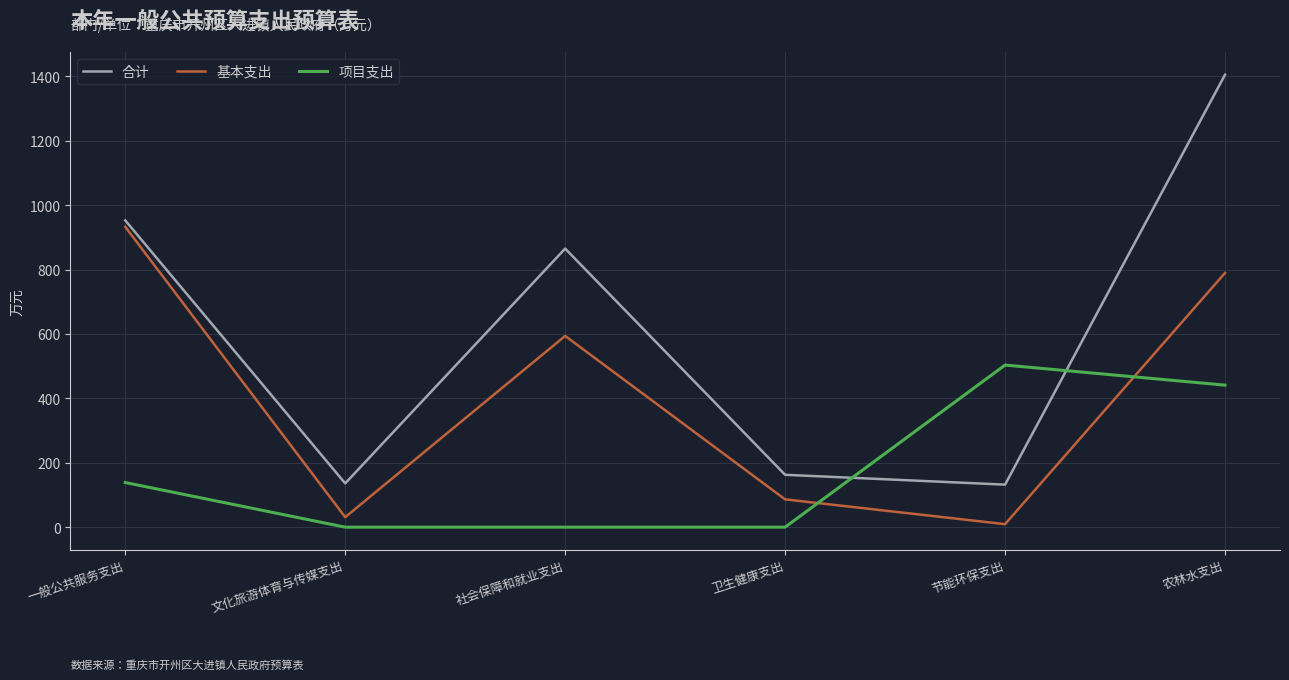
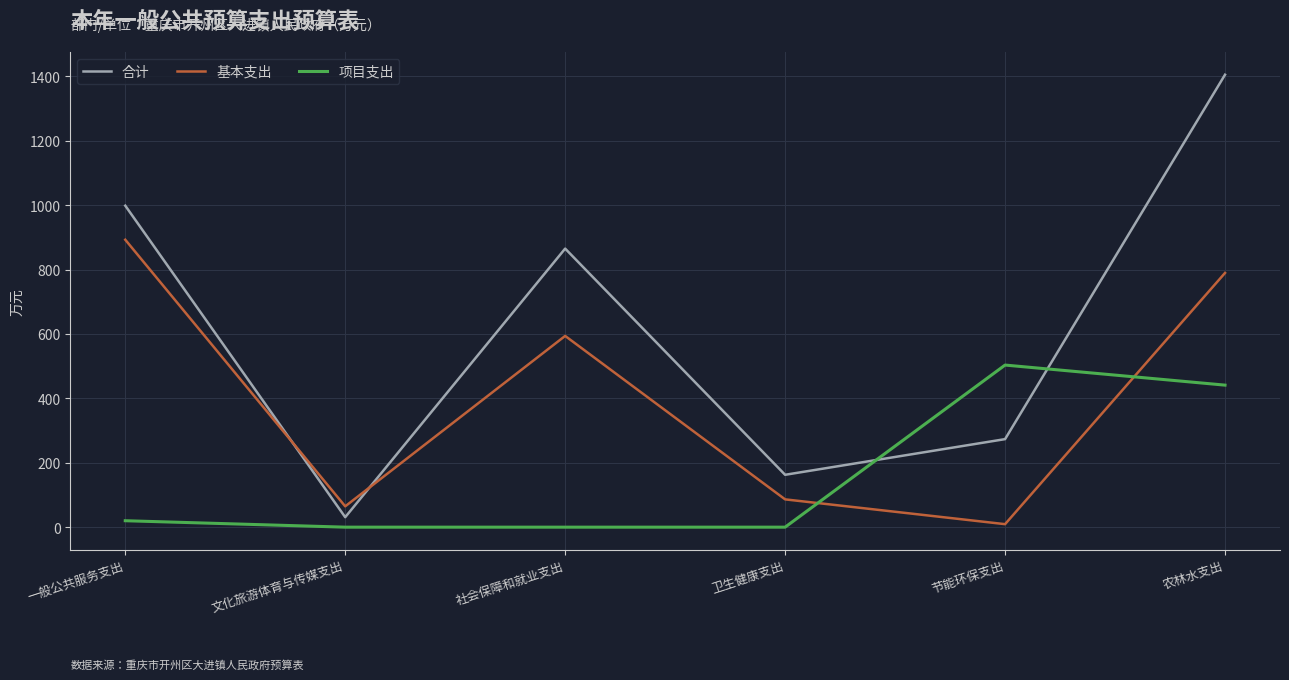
  {
    "合计": {
-     "一般公共服务支出": 950,
-     "文化旅游体育与传媒支出": 140,
+     "一般公共服务支出": 1000,
+     "文化旅游体育与传媒支出": 30,
      "社会保障和就业支出": 860,
      "卫生健康支出": 160,
-     "节能环保支出": 130,
+     "节能环保支出": 270,
      "农林水支出": 1400
    },
    "基本支出": {
-     "一般公共服务支出": 930,
-     "文化旅游体育与传媒支出": 30,
+     "一般公共服务支出": 890,
+     "文化旅游体育与传媒支出": 60,
      "社会保障和就业支出": 590,
      "卫生健康支出": 90,
      "节能环保支出": 10,
      "农林水支出": 790
    },
    "项目支出": {
-     "一般公共服务支出": 140,
+     "一般公共服务支出": 20,
      "文化旅游体育与传媒支出": 0,
      "社会保障和就业支出": 0,
      "卫生健康支出": 0,
      "节能环保支出": 500,
      "农林水支出": 440
    }
  }
